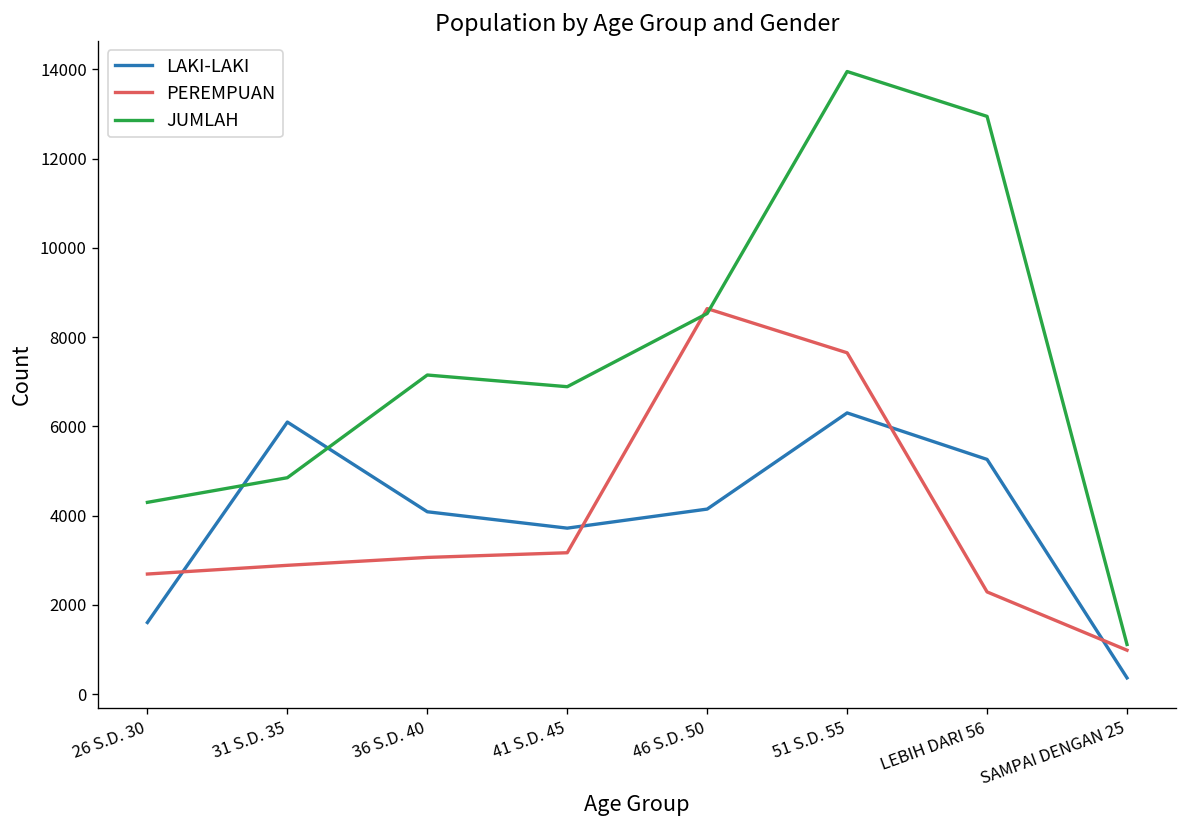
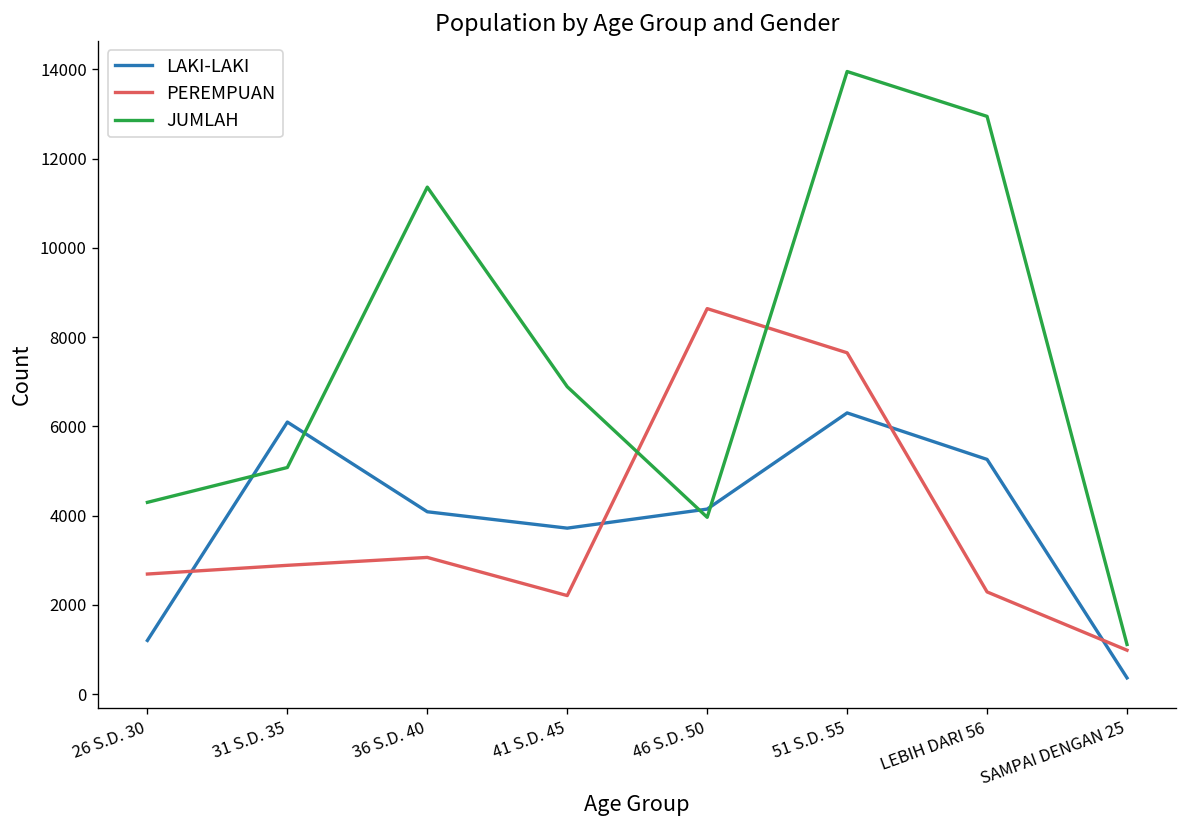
  {
    "LAKI-LAKI": {
-     "26 S.D. 30": 1600,
+     "26 S.D. 30": 1200,
      "31 S.D. 35": 6100,
      "36 S.D. 40": 4100,
      "41 S.D. 45": 3700,
      "46 S.D. 50": 4100,
      "51 S.D. 55": 6300,
      "LEBIH DARI 56": 5300,
      "SAMPAI DENGAN 25": 400
    },
    "PEREMPUAN": {
      "26 S.D. 30": 2700,
      "31 S.D. 35": 2900,
      "36 S.D. 40": 3100,
-     "41 S.D. 45": 3200,
+     "41 S.D. 45": 2200,
      "46 S.D. 50": 8600,
      "51 S.D. 55": 7600,
      "LEBIH DARI 56": 2300,
      "SAMPAI DENGAN 25": 1000
    },
    "JUMLAH": {
      "26 S.D. 30": 4300,
-     "31 S.D. 35": 4900,
-     "36 S.D. 40": 7200,
+     "31 S.D. 35": 5100,
+     "36 S.D. 40": 11400,
      "41 S.D. 45": 6900,
-     "46 S.D. 50": 8500,
+     "46 S.D. 50": 4000,
      "51 S.D. 55": 14000,
      "LEBIH DARI 56": 12900,
      "SAMPAI DENGAN 25": 1100
    }
  }
